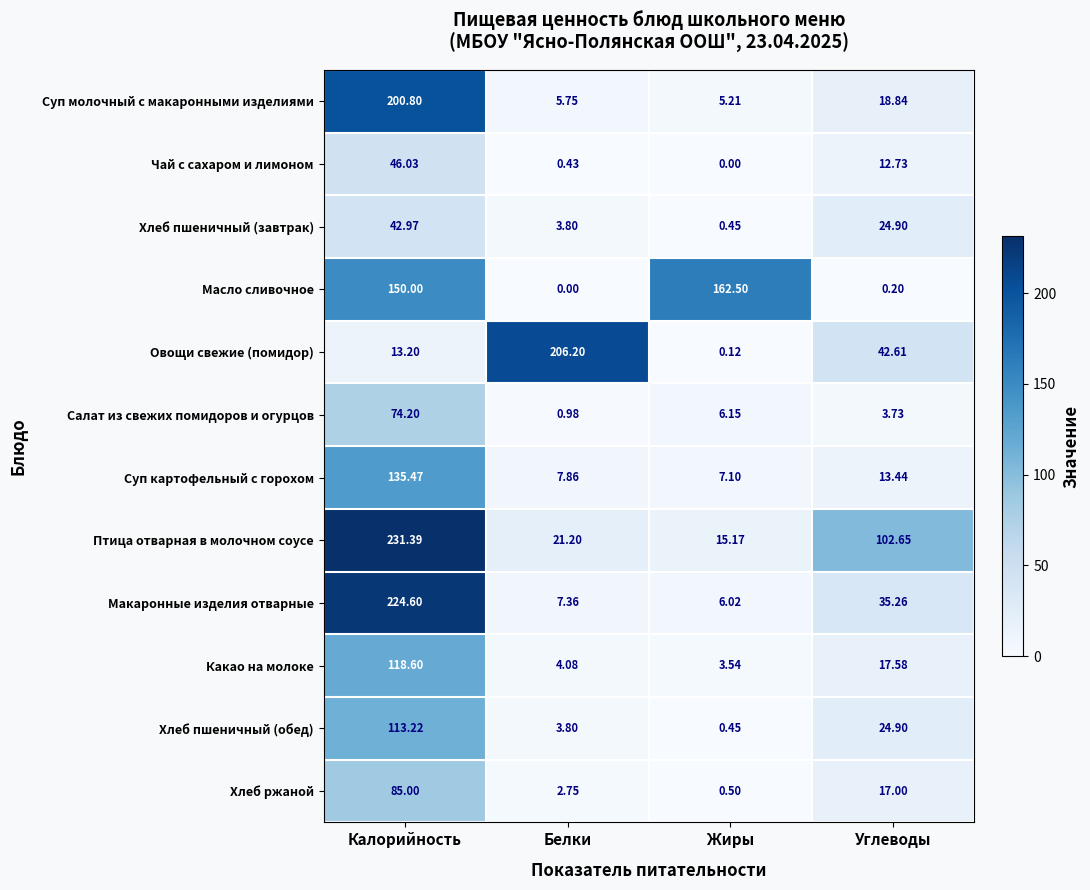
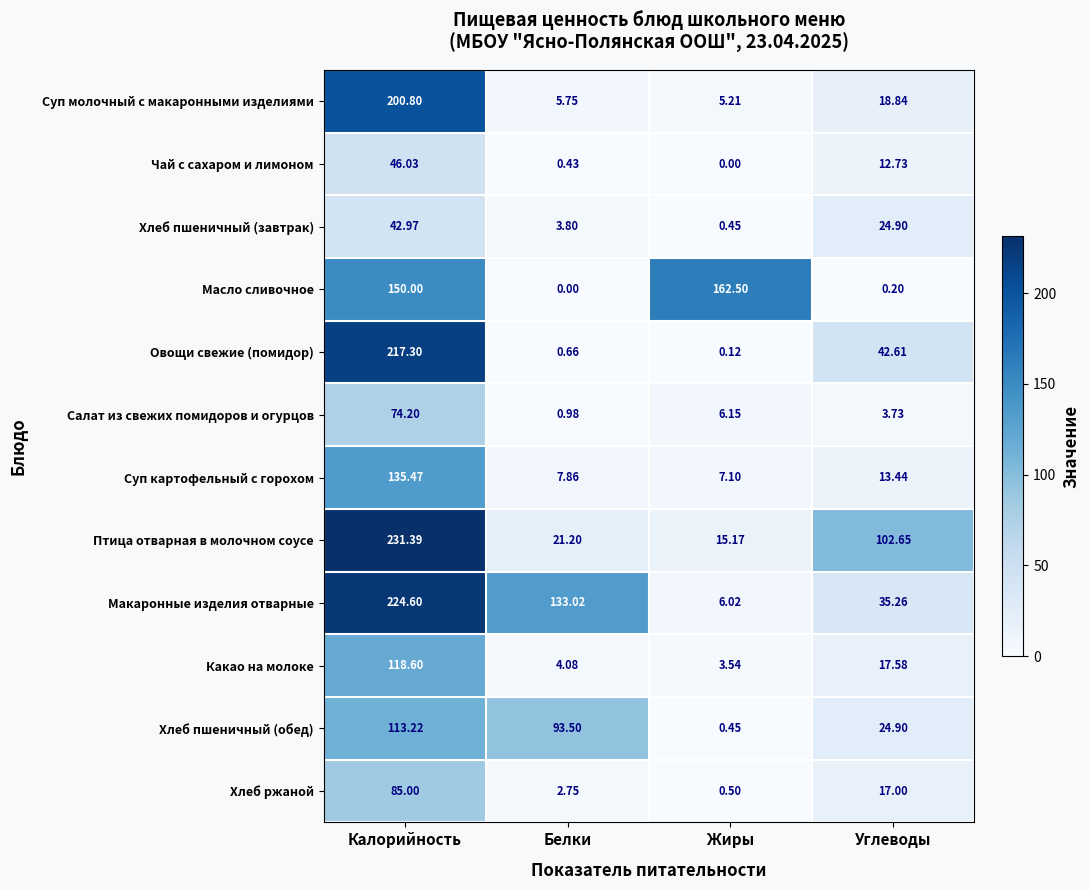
  {
    "Суп молочный с макаронными изделиями": {
      "Калорийность": 200.80,
      "Белки": 5.75,
      "Жиры": 5.21,
      "Углеводы": 18.84
    },
    "Чай с сахаром и лимоном": {
      "Калорийность": 46.03,
      "Белки": 0.43,
      "Жиры": 0.00,
      "Углеводы": 12.73
    },
    "Хлеб пшеничный (завтрак)": {
      "Калорийность": 42.97,
      "Белки": 3.80,
      "Жиры": 0.45,
      "Углеводы": 24.90
    },
    "Масло сливочное": {
      "Калорийность": 150.00,
      "Белки": 0.00,
      "Жиры": 162.50,
      "Углеводы": 0.20
    },
    "Овощи свежие (помидор)": {
-     "Калорийность": 13.20,
-     "Белки": 206.20,
+     "Калорийность": 217.30,
+     "Белки": 0.66,
      "Жиры": 0.12,
      "Углеводы": 42.61
    },
    "Салат из свежих помидоров и огурцов": {
      "Калорийность": 74.20,
      "Белки": 0.98,
      "Жиры": 6.15,
      "Углеводы": 3.73
    },
    "Суп картофельный с горохом": {
      "Калорийность": 135.47,
      "Белки": 7.86,
      "Жиры": 7.10,
      "Углеводы": 13.44
    },
    "Птица отварная в молочном соусе": {
      "Калорийность": 231.39,
      "Белки": 21.20,
      "Жиры": 15.17,
      "Углеводы": 102.65
    },
    "Макаронные изделия отварные": {
      "Калорийность": 224.60,
-     "Белки": 7.36,
+     "Белки": 133.02,
      "Жиры": 6.02,
      "Углеводы": 35.26
    },
    "Какао на молоке": {
      "Калорийность": 118.60,
      "Белки": 4.08,
      "Жиры": 3.54,
      "Углеводы": 17.58
    },
    "Хлеб пшеничный (обед)": {
      "Калорийность": 113.22,
-     "Белки": 3.80,
+     "Белки": 93.50,
      "Жиры": 0.45,
      "Углеводы": 24.90
    },
    "Хлеб ржаной": {
      "Калорийность": 85.00,
      "Белки": 2.75,
      "Жиры": 0.50,
      "Углеводы": 17.00
    }
  }
